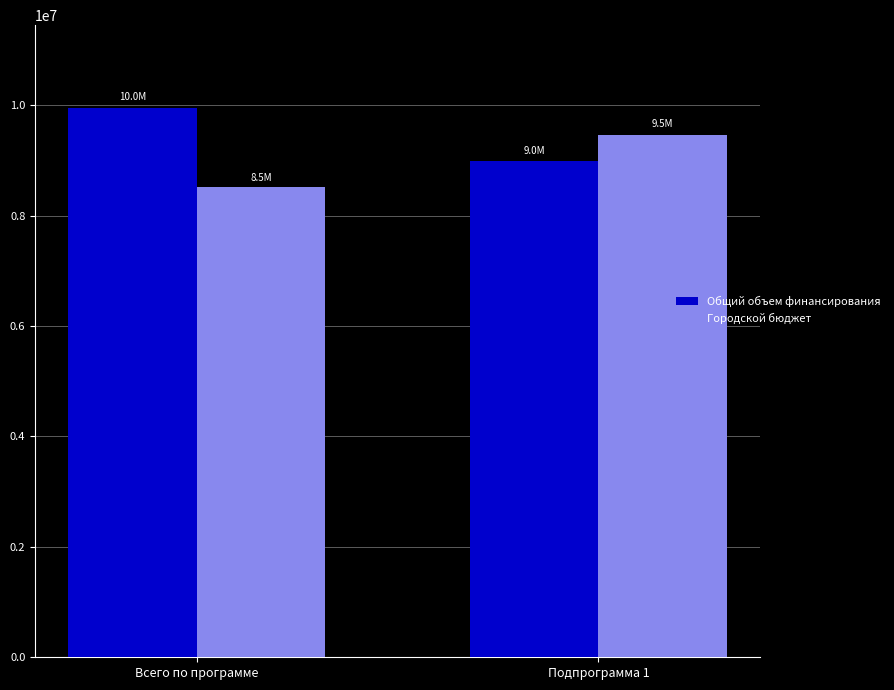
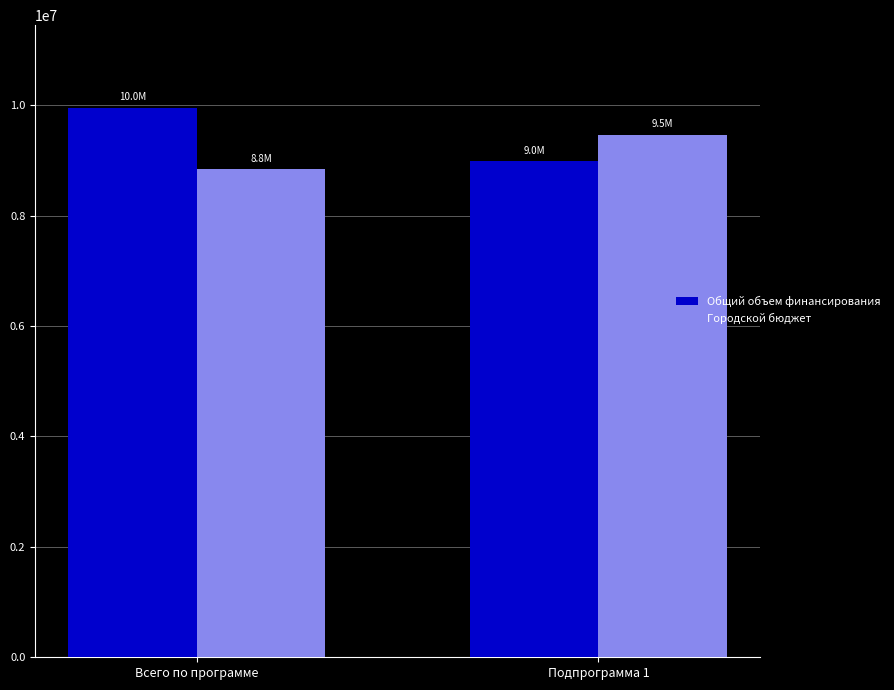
  {
    "Общий объем финансирования": {
      "Всего по программе": "10.0M",
      "Подпрограмма 1": "9.0M"
    },
    "Городской бюджет": {
-     "Всего по программе": "8.5M",
+     "Всего по программе": "8.8M",
      "Подпрограмма 1": "9.5M"
    }
  }
